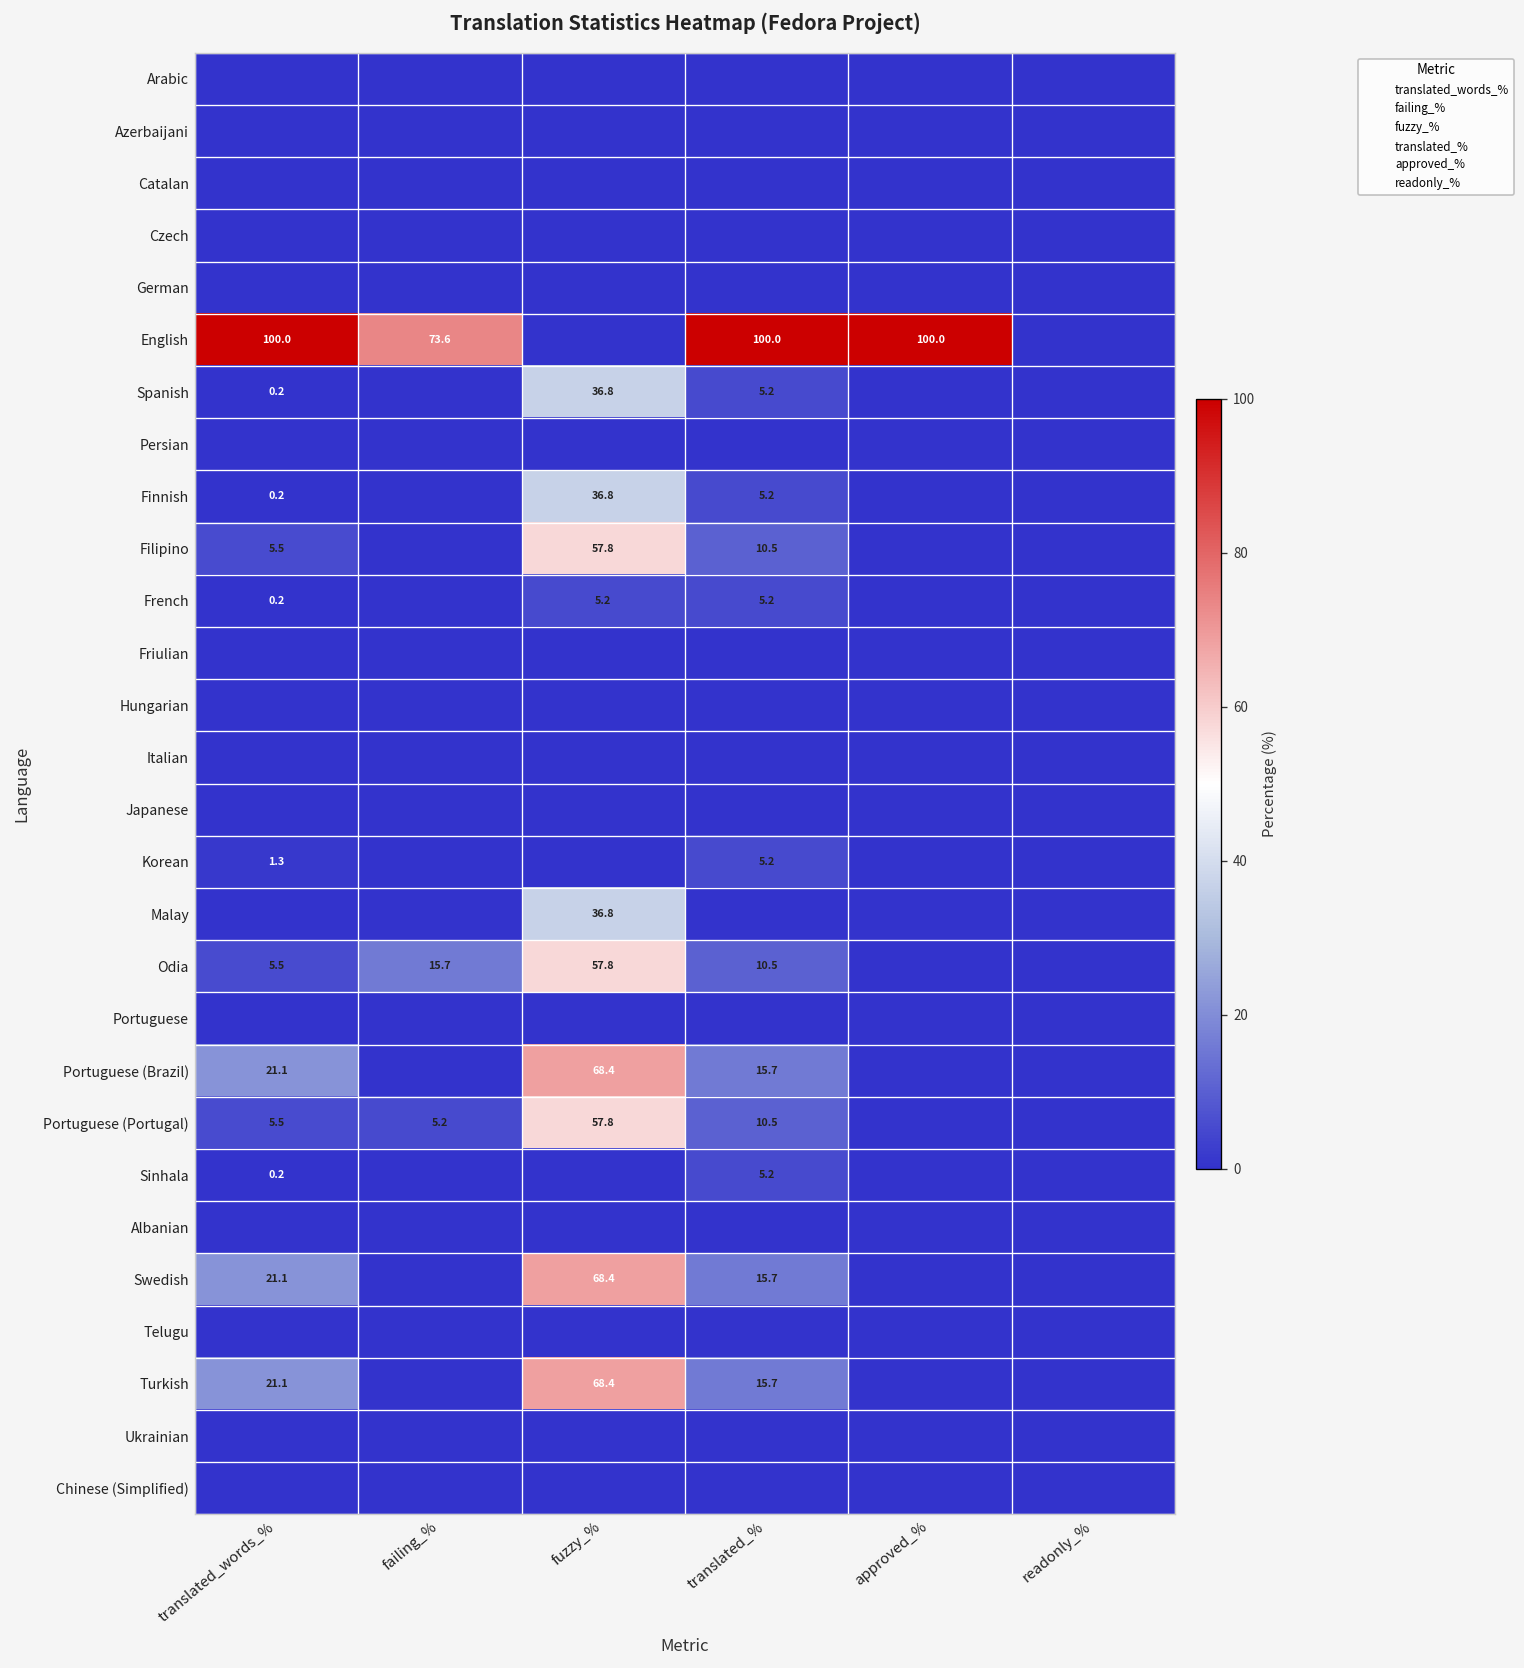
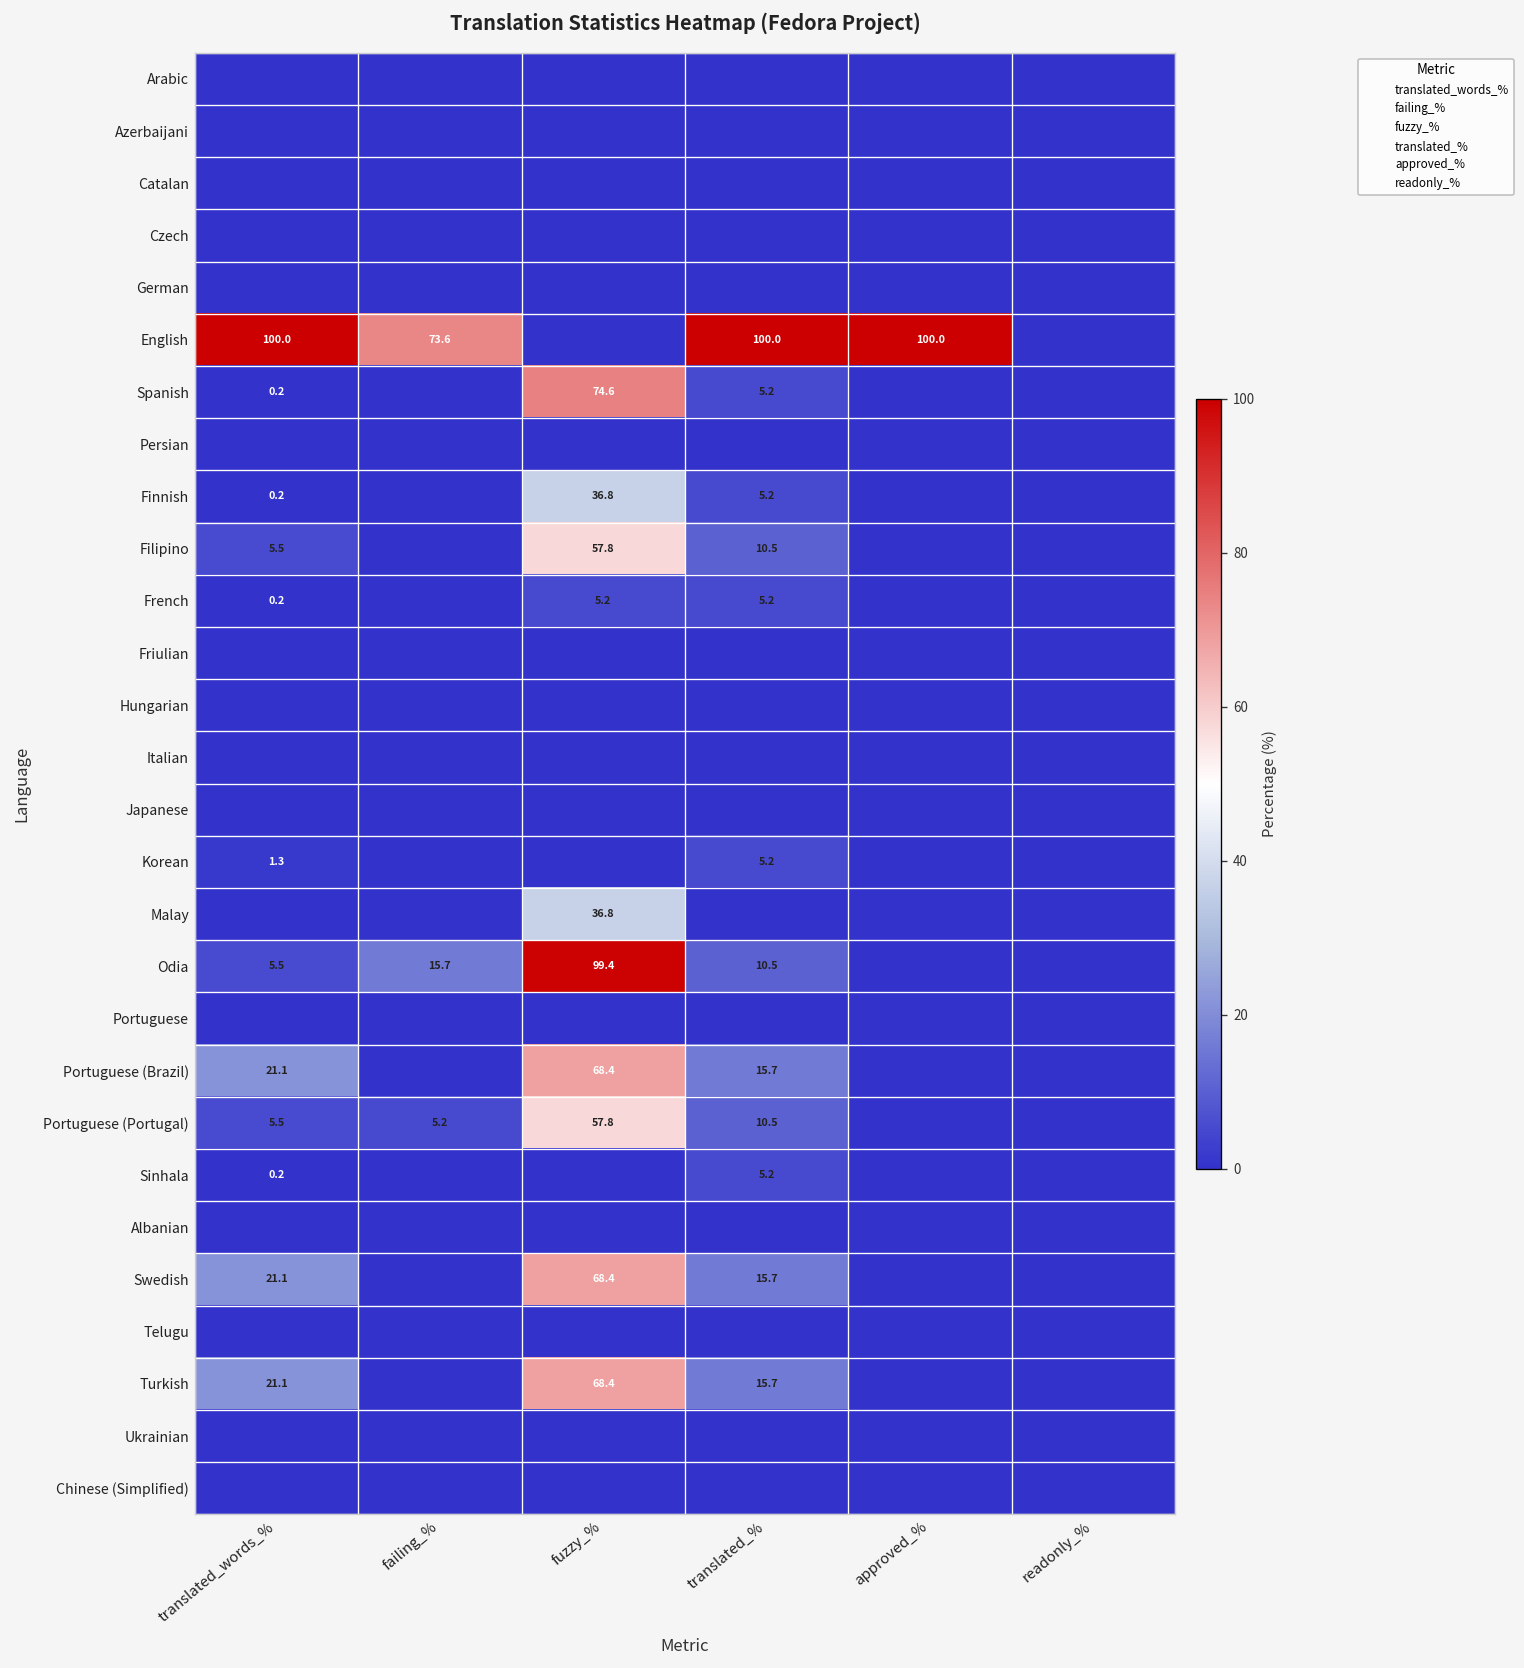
  {
    "Spanish": {
-     "fuzzy_%": 36.8
+     "fuzzy_%": 74.6
    },
    "Odia": {
-     "fuzzy_%": 57.8
+     "fuzzy_%": 99.4
    }
  }
